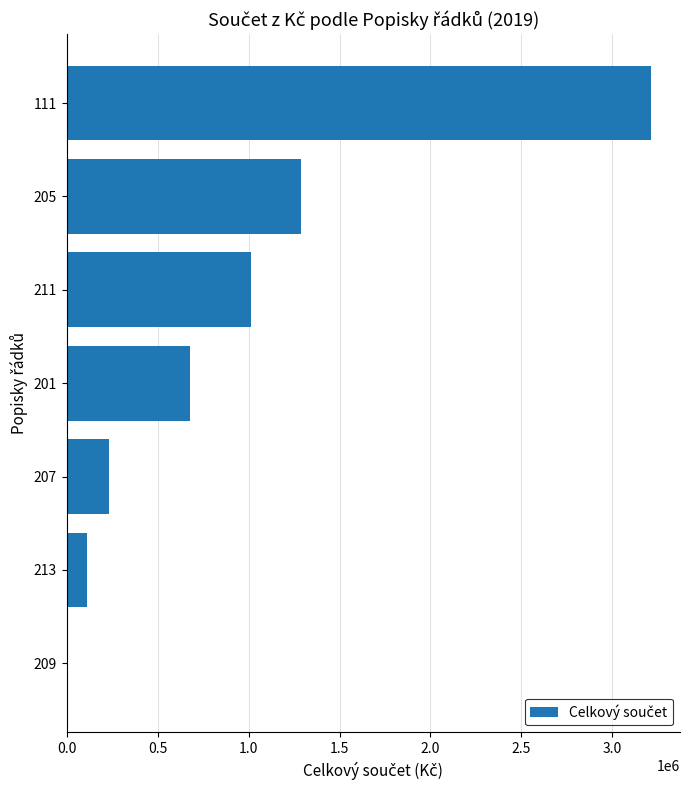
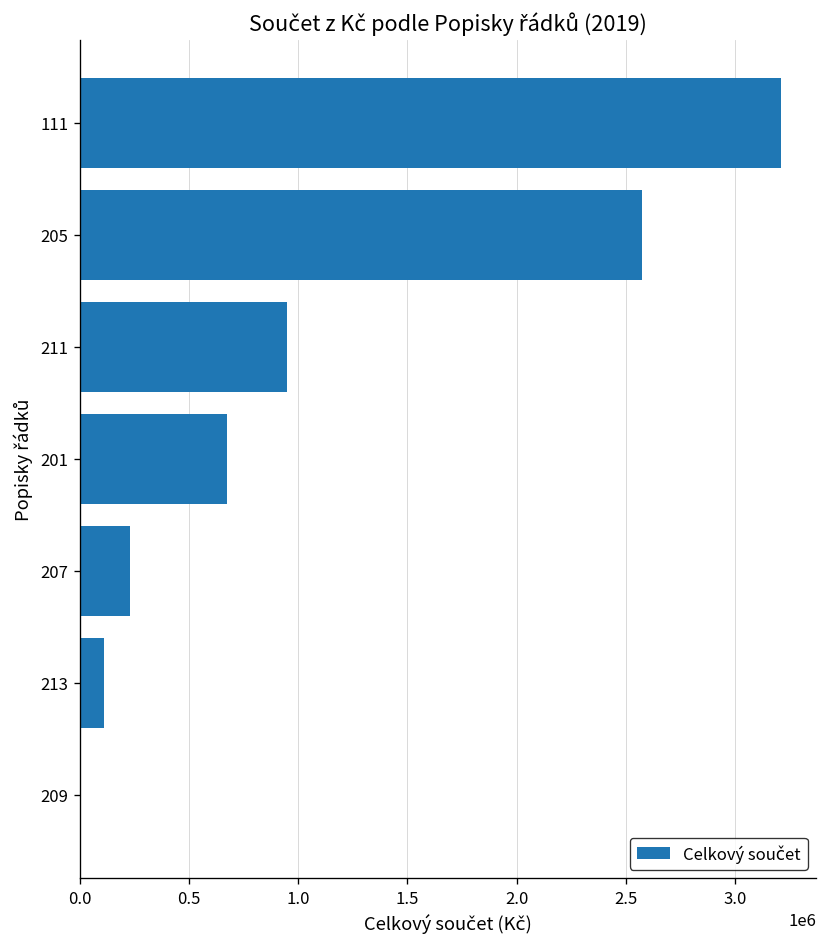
  {
    "111": 3210000,
-   "205": 1290000,
-   "211": 1010000,
+   "205": 2580000,
+   "211": 950000,
    "201": 680000,
    "207": 230000,
    "213": 110000
  }
